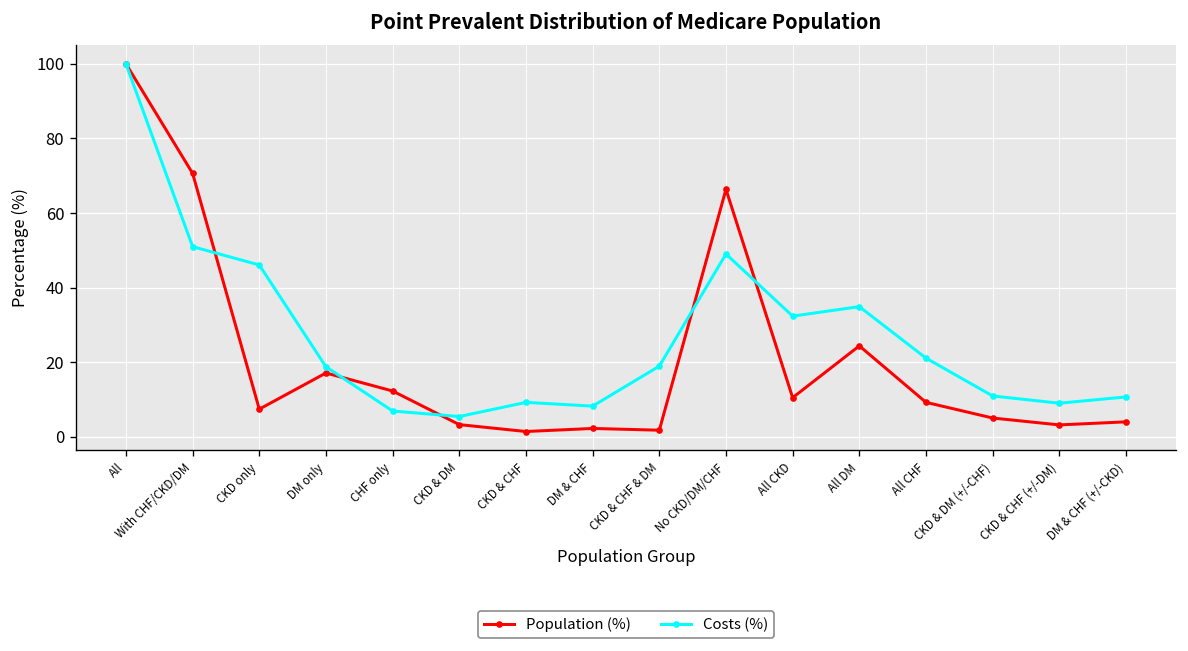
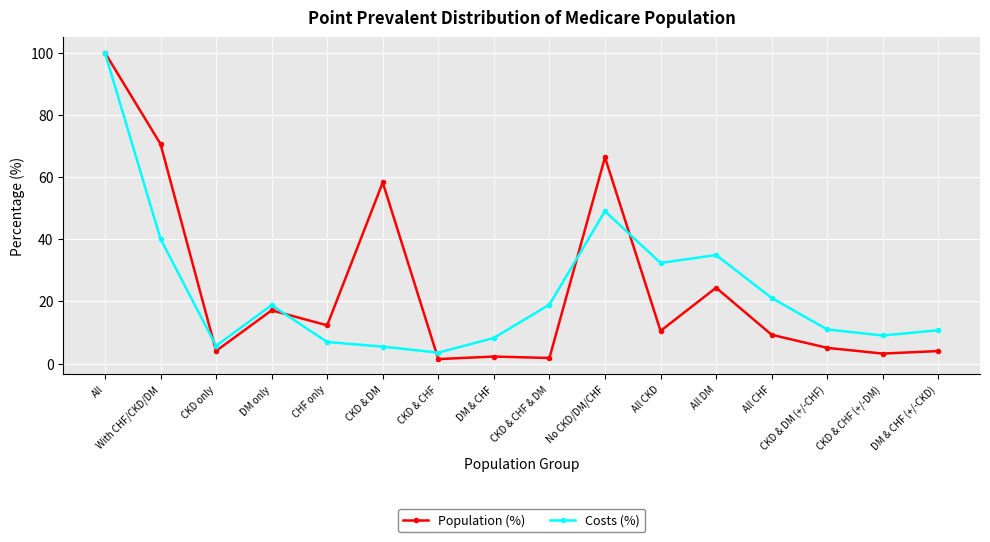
  {
    "Population (%)": {
      "With CHF/CKD/DM": 71,
-     "CKD only": 7,
+     "CKD only": 4,
      "DM only": 17,
      "CHF only": 12,
-     "CKD & DM": 3,
+     "CKD & DM": 58,
      "CKD & CHF": 1,
      "DM & CHF": 2,
      "CKD & CHF & DM": 2,
      "No CKD/DM/CHF": 66,
      "All CKD": 10,
      "All DM": 24,
      "All CHF": 9,
      "CKD & DM (+/-CHF)": 5,
      "CKD & CHF (+/-DM)": 3,
      "DM & CHF (+/-CKD)": 4
    },
    "Costs (%)": {
-     "With CHF/CKD/DM": 51,
-     "CKD only": 46,
+     "With CHF/CKD/DM": 40,
+     "CKD only": 6,
      "DM only": 19,
      "CHF only": 7,
      "CKD & DM": 5,
-     "CKD & CHF": 9,
+     "CKD & CHF": 3,
      "DM & CHF": 8,
      "CKD & CHF & DM": 19,
      "No CKD/DM/CHF": 49,
      "All CKD": 32,
      "All DM": 35,
      "All CHF": 21,
      "CKD & DM (+/-CHF)": 11,
      "CKD & CHF (+/-DM)": 9,
      "DM & CHF (+/-CKD)": 11
    }
  }
